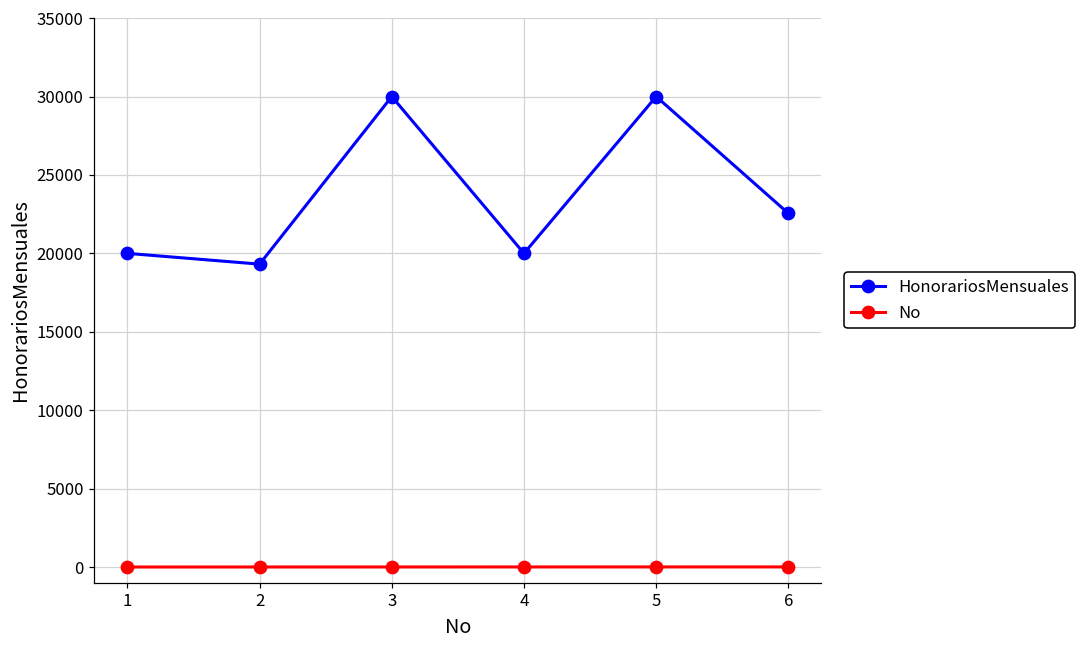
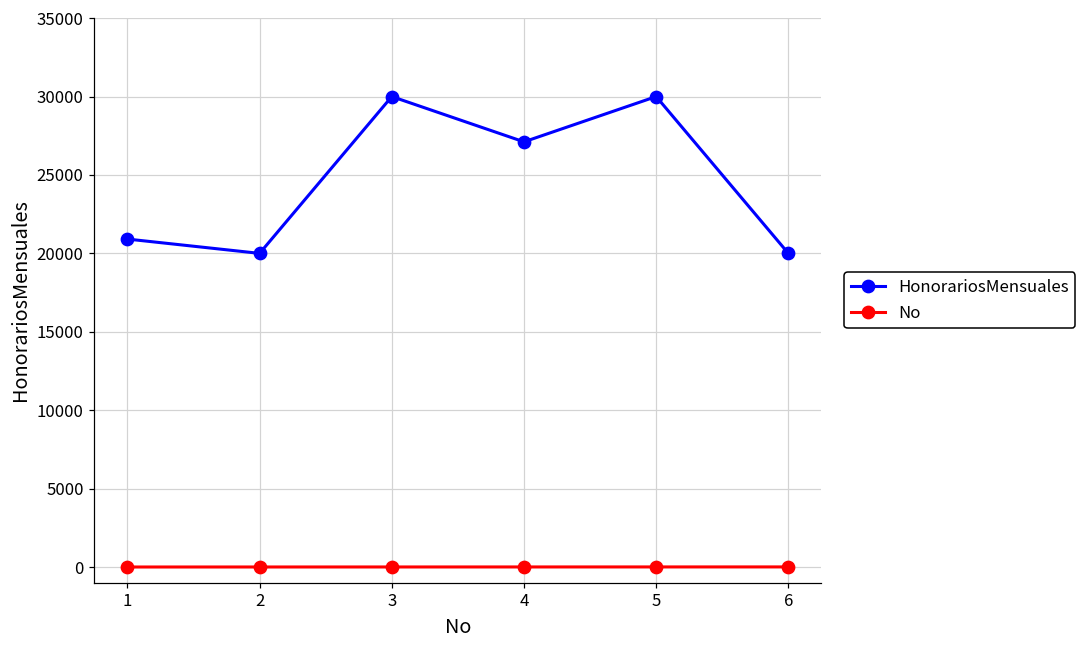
  {
    "HonorariosMensuales": {
-     "1": 20000,
-     "2": 19300,
+     "1": 20900,
+     "2": 20000,
      "3": 30000,
-     "4": 20000,
+     "4": 27100,
      "5": 30000,
-     "6": 22600
+     "6": 20000
    },
    "No": {
      "1": 0,
      "2": 0,
      "3": 0,
      "4": 0,
      "5": 0,
      "6": 0
    }
  }
